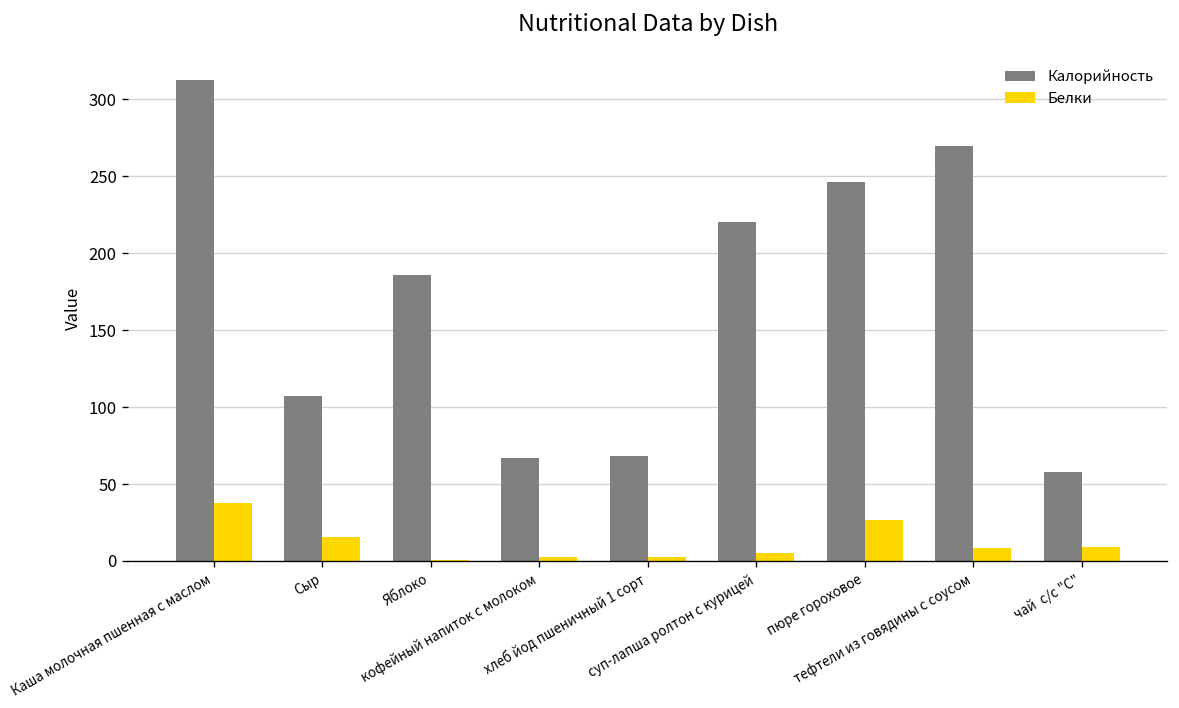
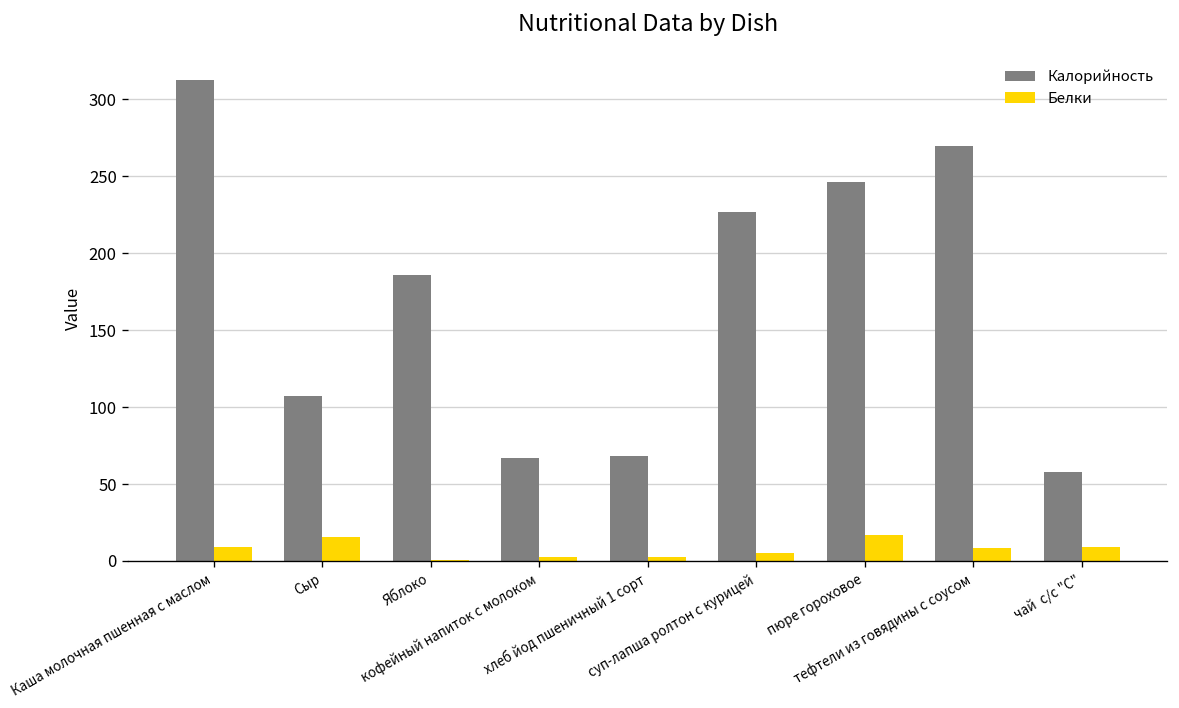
  {
    "Калорийность": {
      "Каша молочная пшенная с маслом": 312,
      "Сыр": 107,
      "Яблоко": 186,
      "кофейный напиток с молоком": 67,
      "хлеб йод пшеничный 1 сорт": 68,
-     "суп-лапша ролтон с курицей": 220,
+     "суп-лапша ролтон с курицей": 227,
      "пюре гороховое": 246,
      "тефтели из говядины с соусом": 270,
      "чай с/с \"С\"": 58
    },
    "Белки": {
-     "Каша молочная пшенная с маслом": 38,
+     "Каша молочная пшенная с маслом": 9,
      "Сыр": 16,
      "кофейный напиток с молоком": 3,
      "хлеб йод пшеничный 1 сорт": 2,
      "суп-лапша ролтон с курицей": 6,
-     "пюре гороховое": 27,
+     "пюре гороховое": 17,
      "тефтели из говядины с соусом": 8,
      "чай с/с \"С\"": 9
    }
  }
